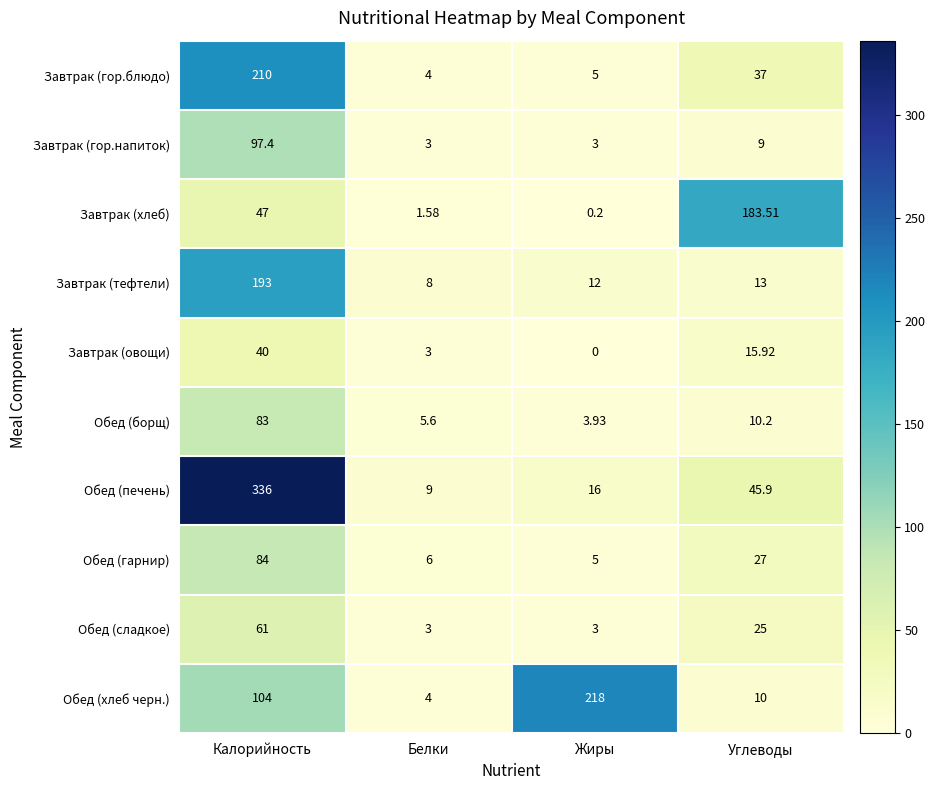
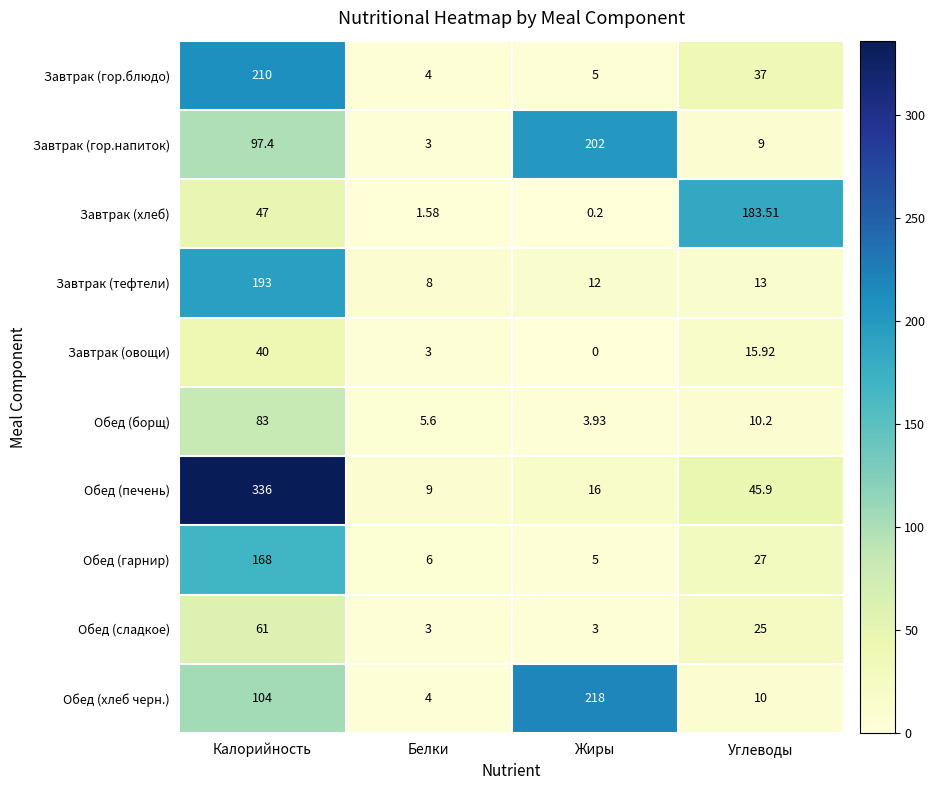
  {
    "Завтрак (гор.блюдо)": {
      "Калорийность": 210,
      "Белки": 4,
      "Жиры": 5,
      "Углеводы": 37
    },
    "Завтрак (гор.напиток)": {
      "Калорийность": 97.4,
      "Белки": 3,
-     "Жиры": 3,
+     "Жиры": 202,
      "Углеводы": 9
    },
    "Завтрак (хлеб)": {
      "Калорийность": 47,
      "Белки": 1.58,
      "Жиры": 0.2,
      "Углеводы": 183.51
    },
    "Завтрак (тефтели)": {
      "Калорийность": 193,
      "Белки": 8,
      "Жиры": 12,
      "Углеводы": 13
    },
    "Завтрак (овощи)": {
      "Калорийность": 40,
      "Белки": 3,
      "Жиры": 0,
      "Углеводы": 15.92
    },
    "Обед (борщ)": {
      "Калорийность": 83,
      "Белки": 5.6,
      "Жиры": 3.93,
      "Углеводы": 10.2
    },
    "Обед (печень)": {
      "Калорийность": 336,
      "Белки": 9,
      "Жиры": 16,
      "Углеводы": 45.9
    },
    "Обед (гарнир)": {
-     "Калорийность": 84,
+     "Калорийность": 168,
      "Белки": 6,
      "Жиры": 5,
      "Углеводы": 27
    },
    "Обед (сладкое)": {
      "Калорийность": 61,
      "Белки": 3,
      "Жиры": 3,
      "Углеводы": 25
    },
    "Обед (хлеб черн.)": {
      "Калорийность": 104,
      "Белки": 4,
      "Жиры": 218,
      "Углеводы": 10
    }
  }
